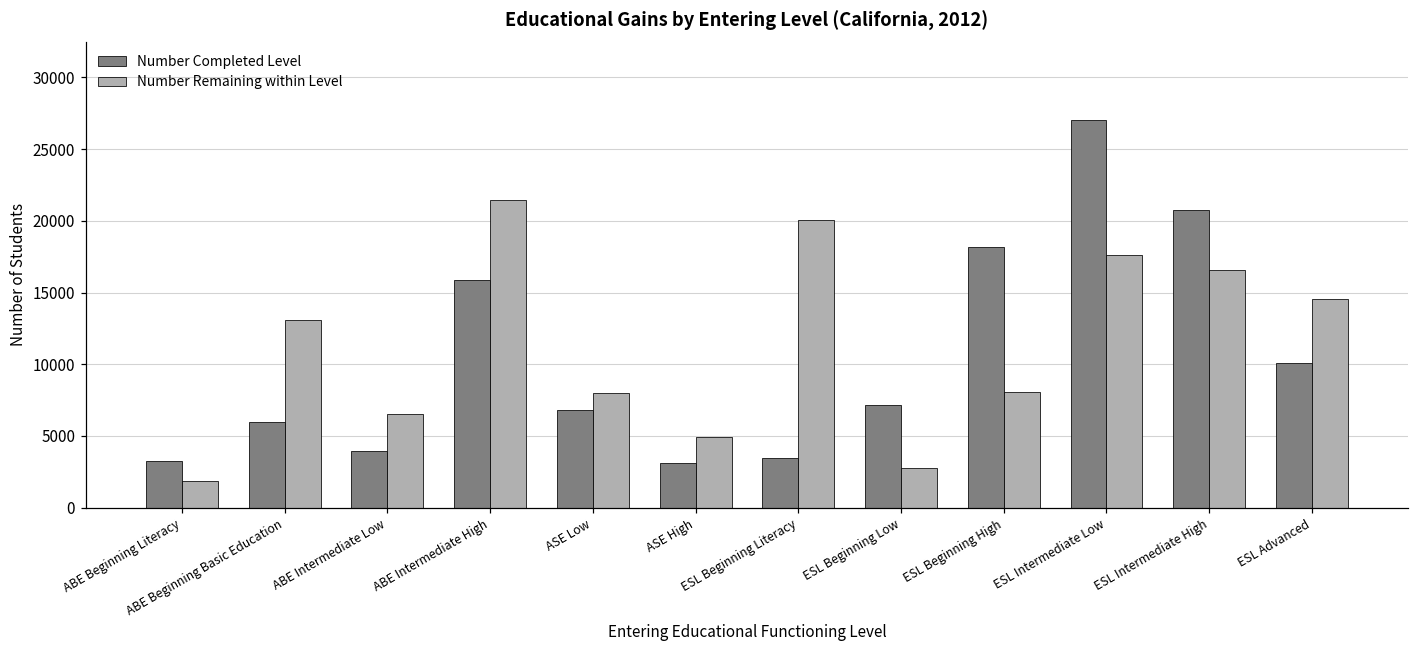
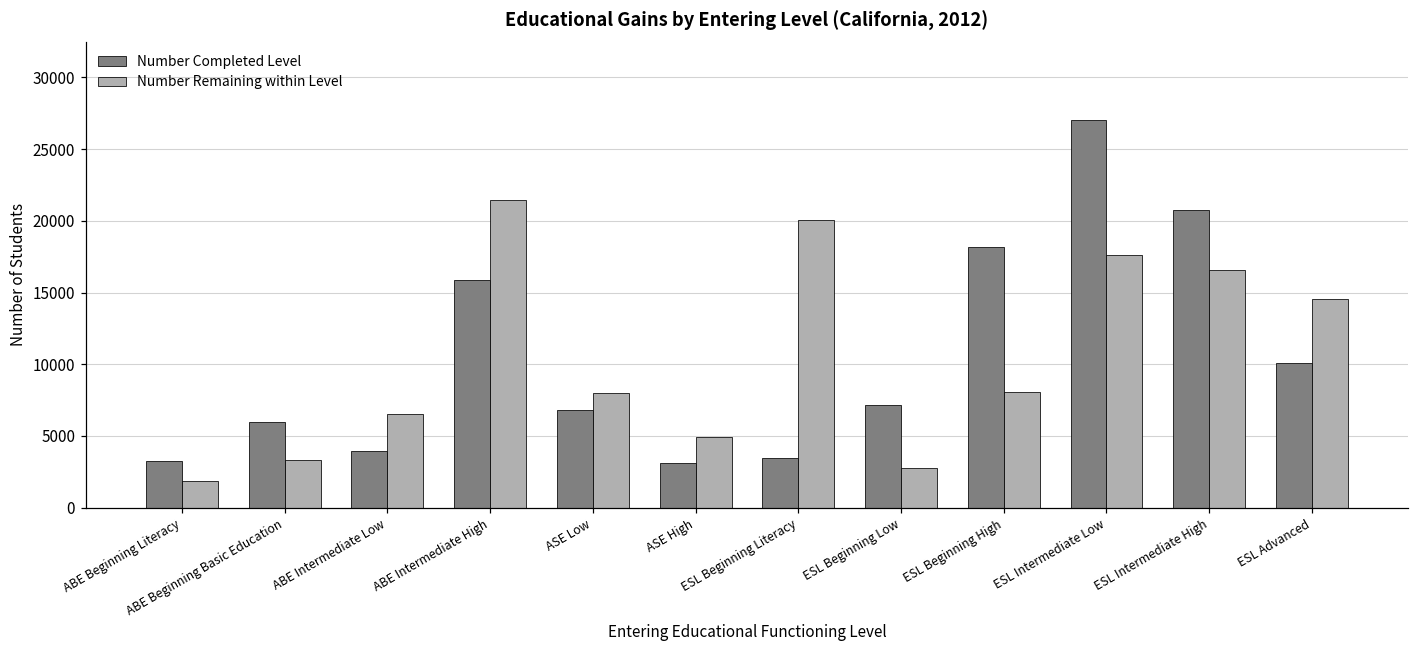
  {
    "Number Completed Level": {
      "ABE Beginning Literacy": 3300,
      "ABE Beginning Basic Education": 6000,
      "ABE Intermediate Low": 3900,
      "ABE Intermediate High": 15900,
      "ASE Low": 6800,
      "ASE High": 3100,
      "ESL Beginning Literacy": 3500,
      "ESL Beginning Low": 7200,
      "ESL Beginning High": 18200,
      "ESL Intermediate Low": 27000,
      "ESL Intermediate High": 20800,
      "ESL Advanced": 10100
    },
    "Number Remaining within Level": {
      "ABE Beginning Literacy": 1800,
-     "ABE Beginning Basic Education": 13100,
+     "ABE Beginning Basic Education": 3400,
      "ABE Intermediate Low": 6500,
      "ABE Intermediate High": 21500,
      "ASE Low": 8000,
      "ASE High": 5000,
      "ESL Beginning Literacy": 20000,
      "ESL Beginning Low": 2800,
      "ESL Beginning High": 8000,
      "ESL Intermediate Low": 17600,
      "ESL Intermediate High": 16600,
      "ESL Advanced": 14500
    }
  }
